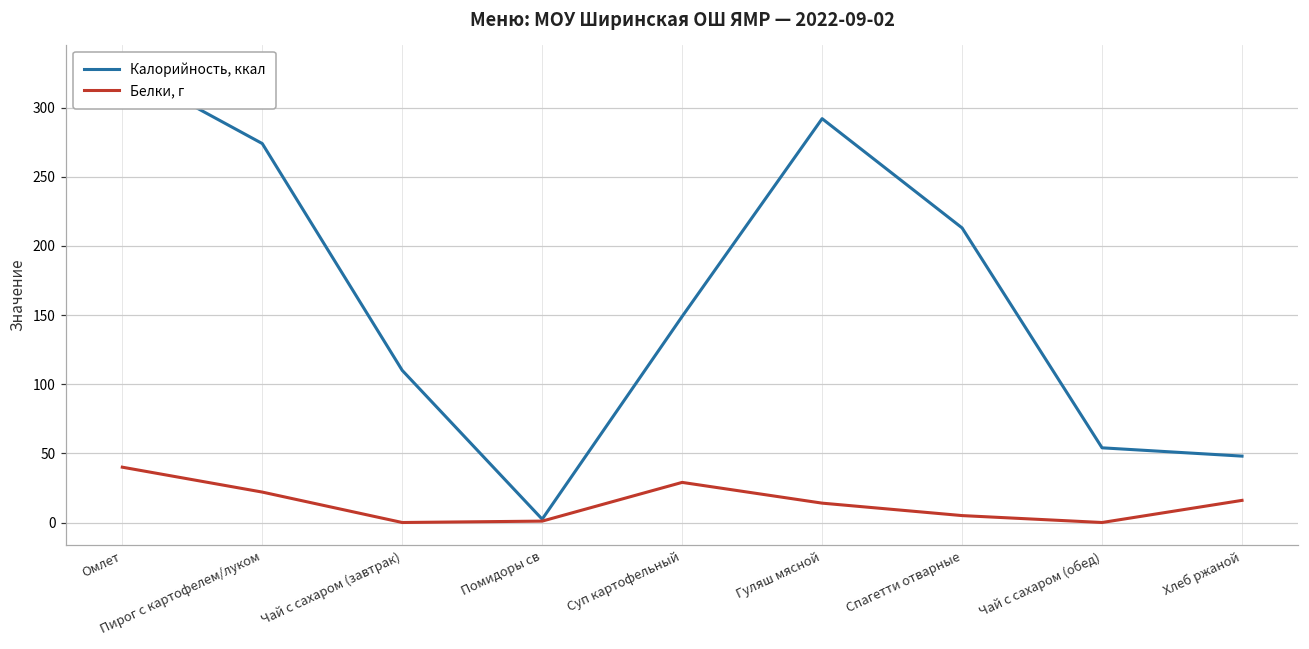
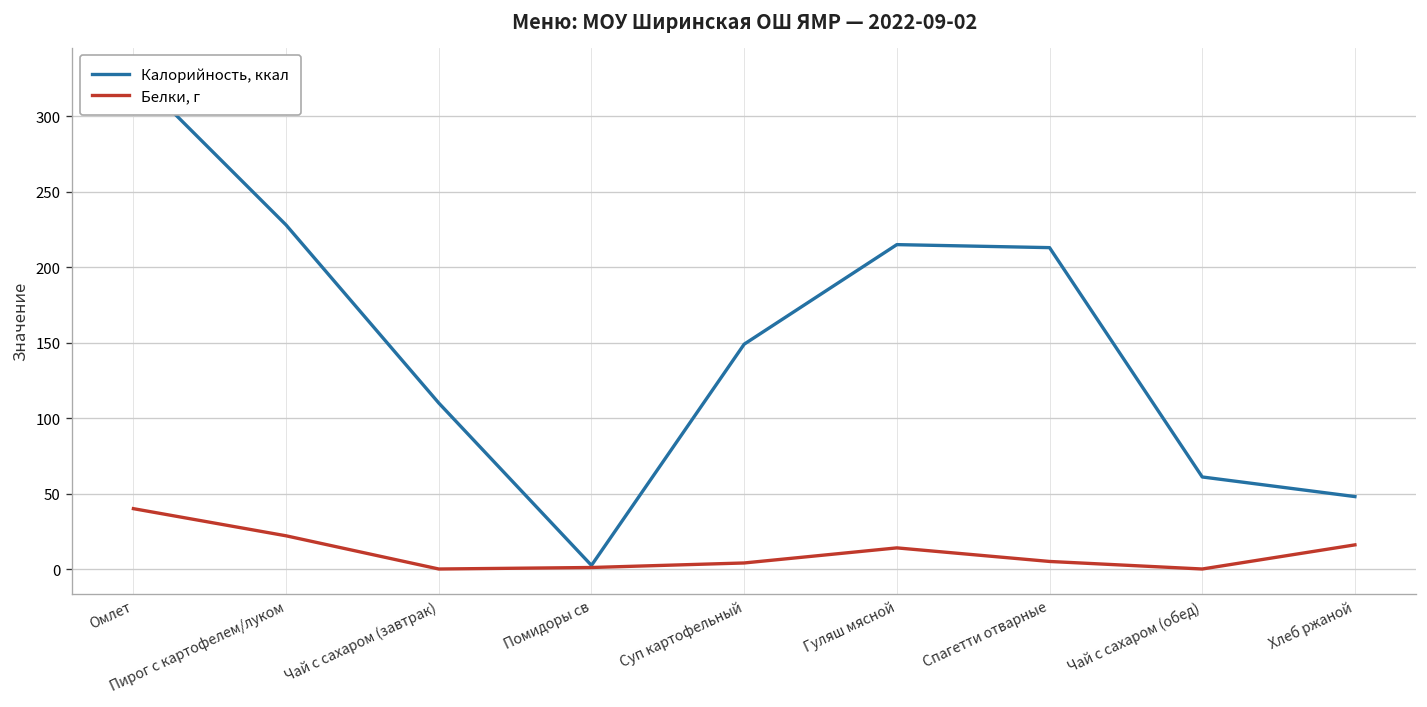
  {
    "Калорийность, ккал": {
-     "Пирог с картофелем/луком": 274,
+     "Пирог с картофелем/луком": 228,
      "Чай с сахаром (завтрак)": 110,
      "Суп картофельный": 149,
-     "Гуляш мясной": 292,
+     "Гуляш мясной": 215,
      "Спагетти отварные": 213,
-     "Чай с сахаром (обед)": 54,
+     "Чай с сахаром (обед)": 61,
      "Хлеб ржаной": 48
    },
    "Белки, г": {
      "Омлет": 40,
      "Пирог с картофелем/луком": 22,
      "Чай с сахаром (завтрак)": 0,
-     "Суп картофельный": 29,
+     "Суп картофельный": 4,
      "Гуляш мясной": 14,
      "Спагетти отварные": 5,
      "Чай с сахаром (обед)": 0,
      "Хлеб ржаной": 16
    }
  }
